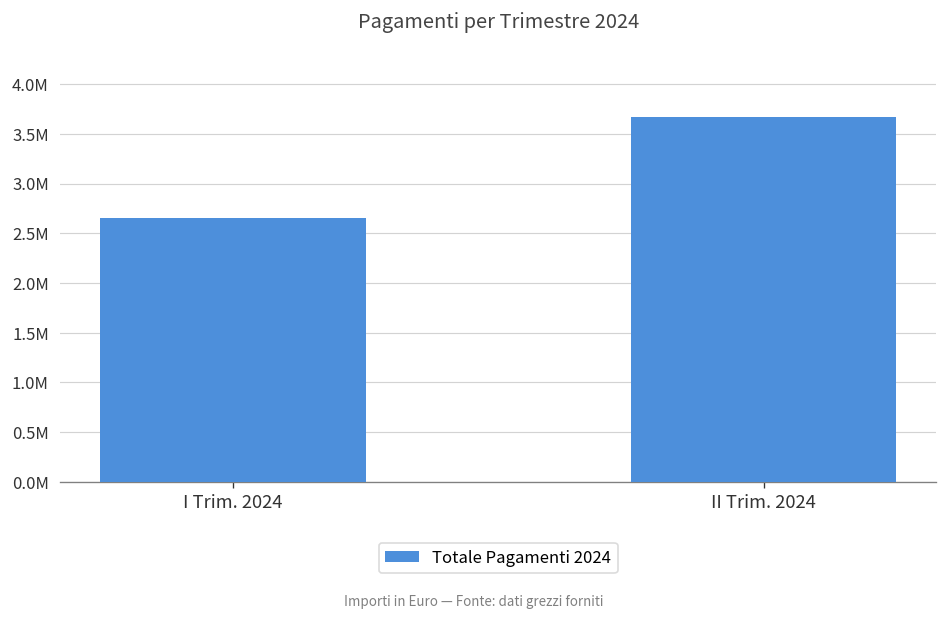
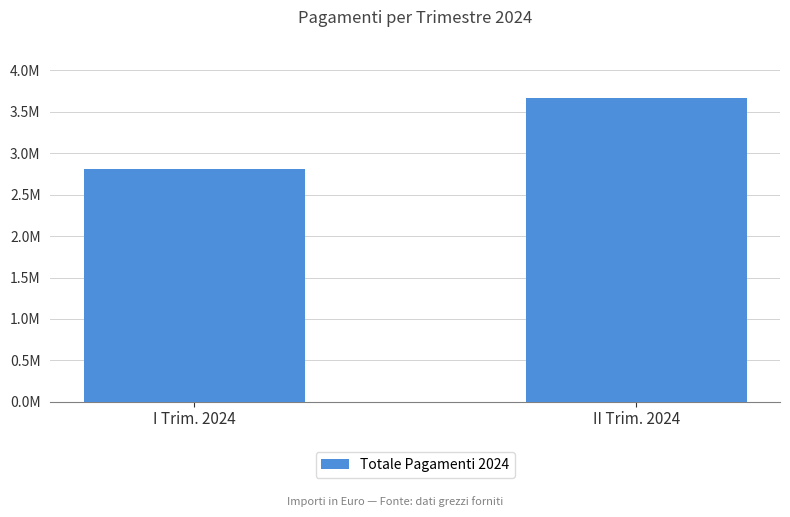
  {
-   "I Trim. 2024": 2700000,
+   "I Trim. 2024": 2800000,
    "II Trim. 2024": 3700000
  }
